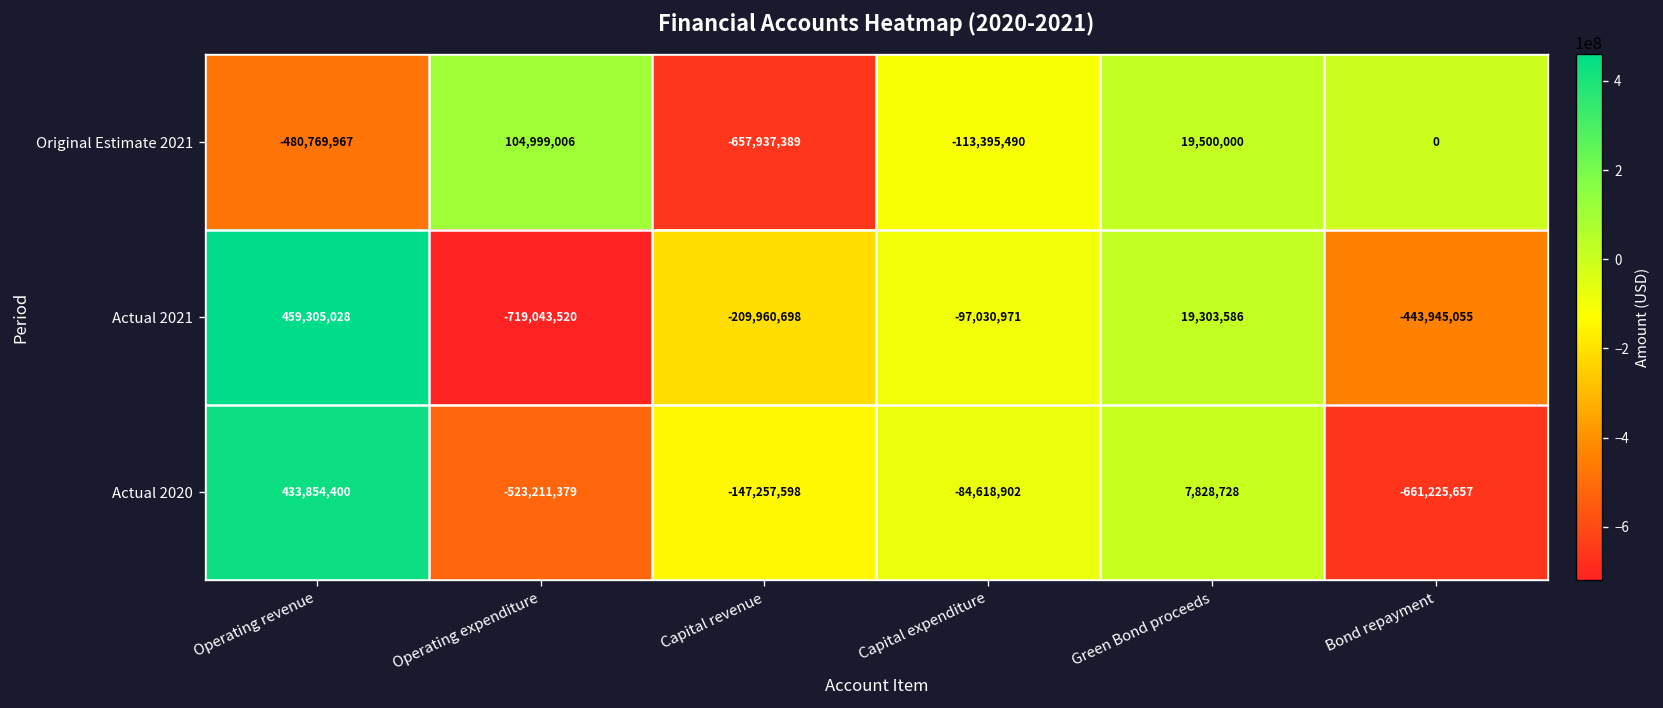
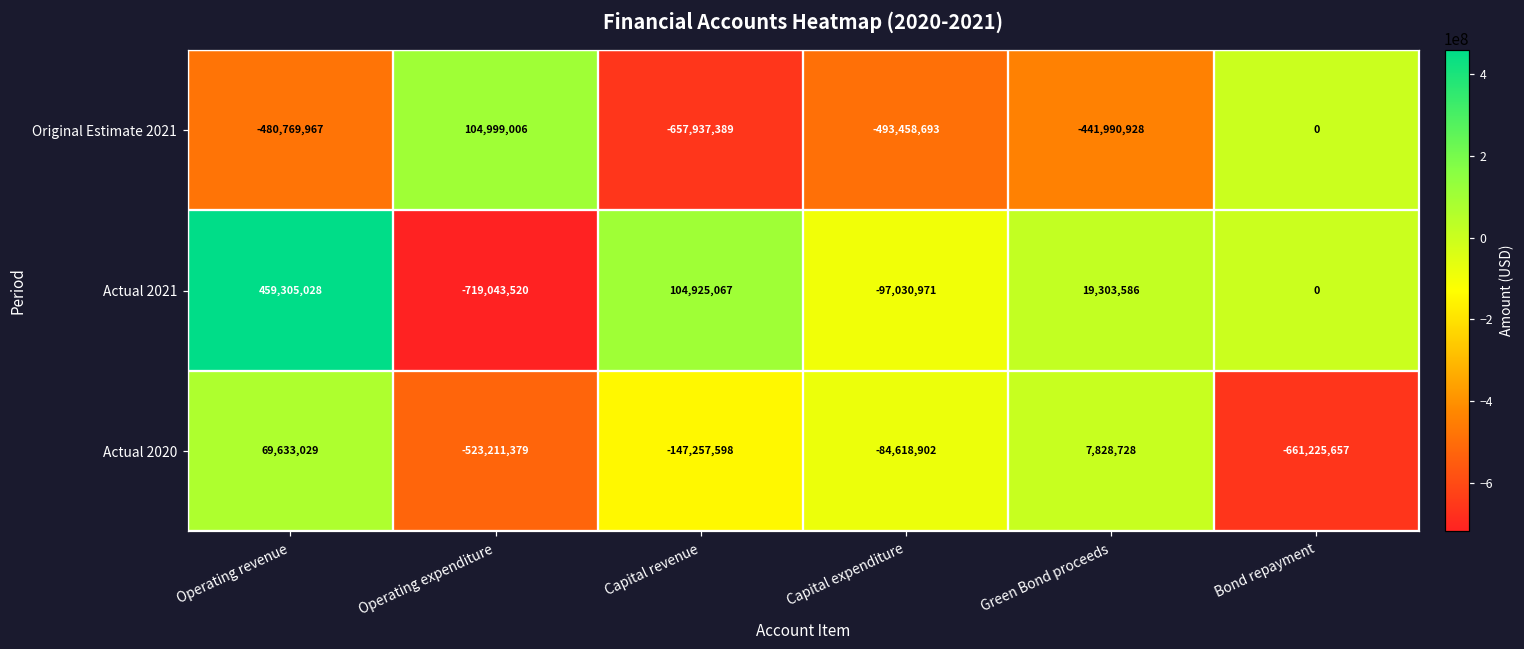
  {
    "Original Estimate 2021": {
      "Operating revenue": "-480,769,967",
      "Operating expenditure": "104,999,006",
      "Capital revenue": "-657,937,389",
-     "Capital expenditure": "-113,395,490",
-     "Green Bond proceeds": "19,500,000",
+     "Capital expenditure": "-493,458,693",
+     "Green Bond proceeds": "-441,990,928",
      "Bond repayment": "0"
    },
    "Actual 2021": {
      "Operating revenue": "459,305,028",
      "Operating expenditure": "-719,043,520",
-     "Capital revenue": "-209,960,698",
+     "Capital revenue": "104,925,067",
      "Capital expenditure": "-97,030,971",
      "Green Bond proceeds": "19,303,586",
-     "Bond repayment": "-443,945,055"
+     "Bond repayment": "0"
    },
    "Actual 2020": {
-     "Operating revenue": "433,854,400",
+     "Operating revenue": "69,633,029",
      "Operating expenditure": "-523,211,379",
      "Capital revenue": "-147,257,598",
      "Capital expenditure": "-84,618,902",
      "Green Bond proceeds": "7,828,728",
      "Bond repayment": "-661,225,657"
    }
  }
